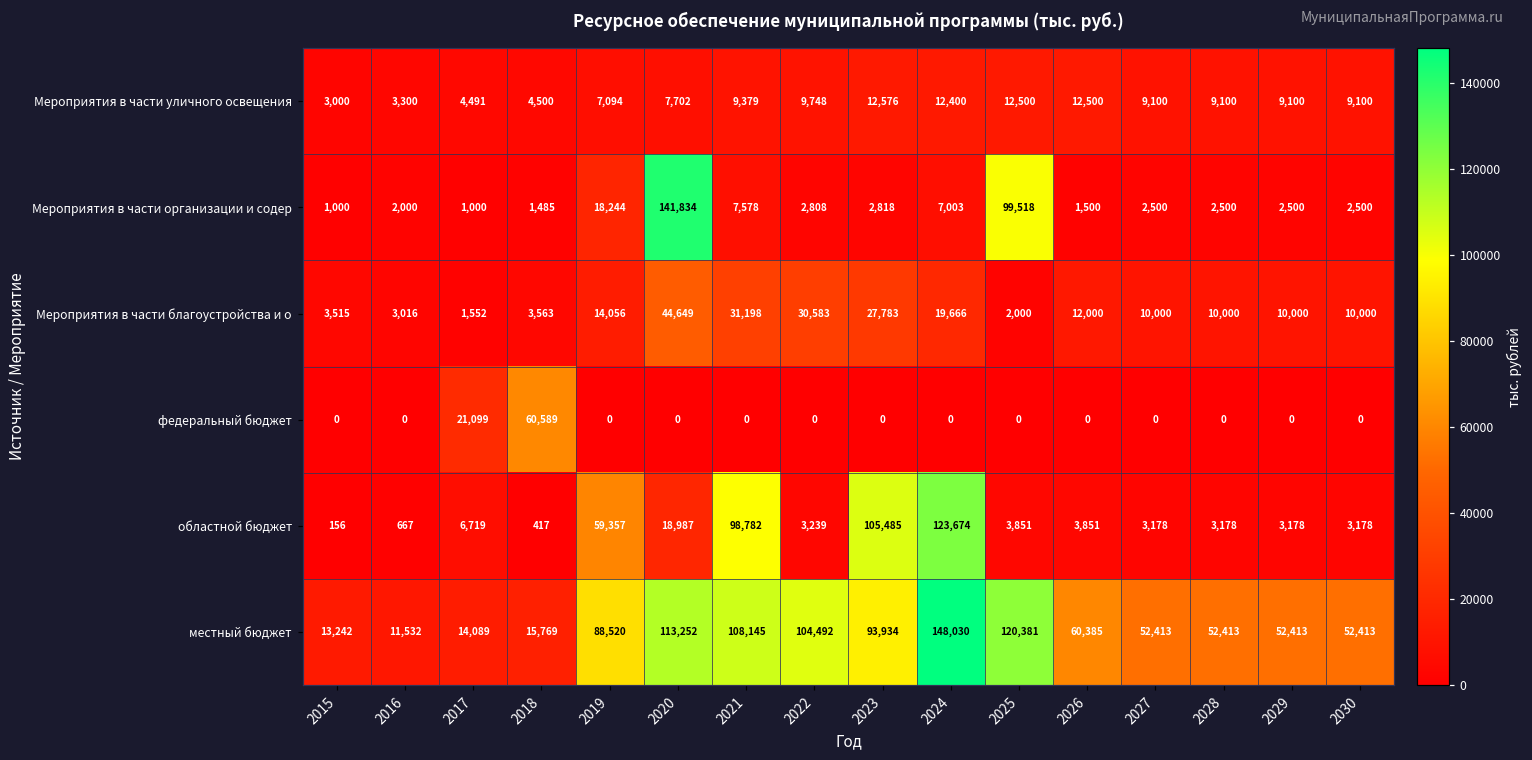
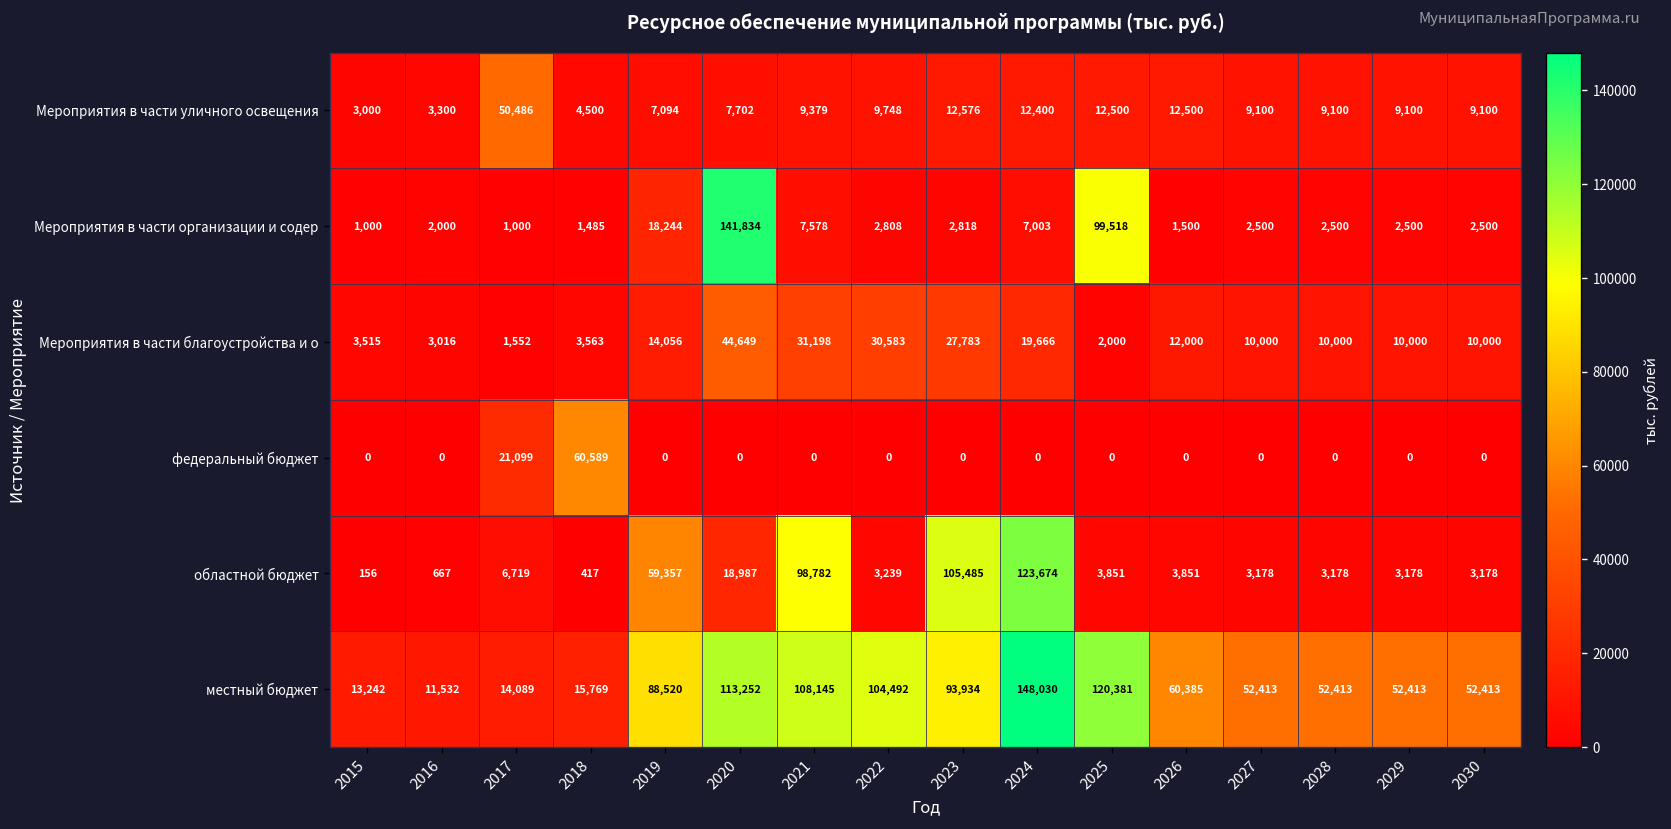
  {
    "Мероприятия в части уличного освещения": {
      "2015": "3,000",
      "2016": "3,300",
-     "2017": "4,491",
+     "2017": "50,486",
      "2018": "4,500",
      "2019": "7,094",
      "2020": "7,702",
      "2021": "9,379",
      "2022": "9,748",
      "2023": "12,576",
      "2024": "12,400",
      "2025": "12,500",
      "2026": "12,500",
      "2027": "9,100",
      "2028": "9,100",
      "2029": "9,100",
      "2030": "9,100"
    },
    "Мероприятия в части организации и содер": {
      "2015": "1,000",
      "2016": "2,000",
      "2017": "1,000",
      "2018": "1,485",
      "2019": "18,244",
      "2020": "141,834",
      "2021": "7,578",
      "2022": "2,808",
      "2023": "2,818",
      "2024": "7,003",
      "2025": "99,518",
      "2026": "1,500",
      "2027": "2,500",
      "2028": "2,500",
      "2029": "2,500",
      "2030": "2,500"
    },
    "Мероприятия в части благоустройства и о": {
      "2015": "3,515",
      "2016": "3,016",
      "2017": "1,552",
      "2018": "3,563",
      "2019": "14,056",
      "2020": "44,649",
      "2021": "31,198",
      "2022": "30,583",
      "2023": "27,783",
      "2024": "19,666",
      "2025": "2,000",
      "2026": "12,000",
      "2027": "10,000",
      "2028": "10,000",
      "2029": "10,000",
      "2030": "10,000"
    },
    "федеральный бюджет": {
      "2015": "0",
      "2016": "0",
      "2017": "21,099",
      "2018": "60,589",
      "2019": "0",
      "2020": "0",
      "2021": "0",
      "2022": "0",
      "2023": "0",
      "2024": "0",
      "2025": "0",
      "2026": "0",
      "2027": "0",
      "2028": "0",
      "2029": "0",
      "2030": "0"
    },
    "областной бюджет": {
      "2015": "156",
      "2016": "667",
      "2017": "6,719",
      "2018": "417",
      "2019": "59,357",
      "2020": "18,987",
      "2021": "98,782",
      "2022": "3,239",
      "2023": "105,485",
      "2024": "123,674",
      "2025": "3,851",
      "2026": "3,851",
      "2027": "3,178",
      "2028": "3,178",
      "2029": "3,178",
      "2030": "3,178"
    },
    "местный бюджет": {
      "2015": "13,242",
      "2016": "11,532",
      "2017": "14,089",
      "2018": "15,769",
      "2019": "88,520",
      "2020": "113,252",
      "2021": "108,145",
      "2022": "104,492",
      "2023": "93,934",
      "2024": "148,030",
      "2025": "120,381",
      "2026": "60,385",
      "2027": "52,413",
      "2028": "52,413",
      "2029": "52,413",
      "2030": "52,413"
    }
  }
